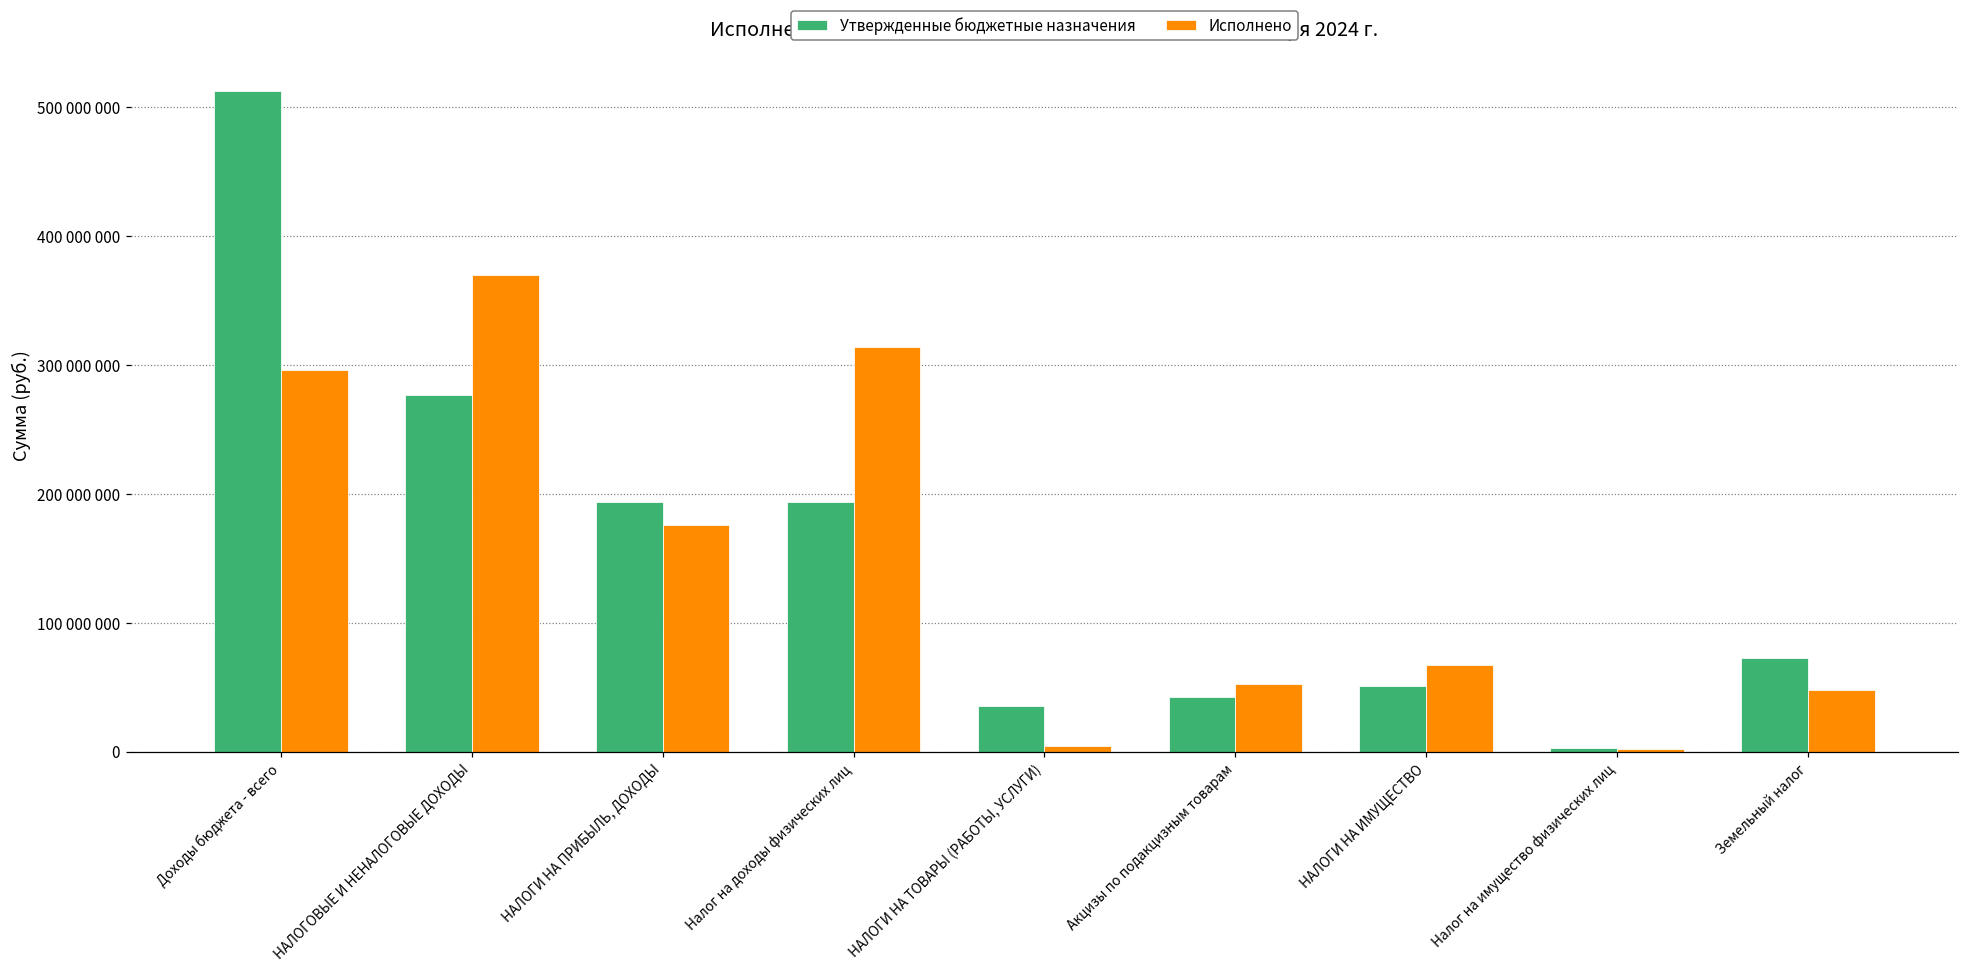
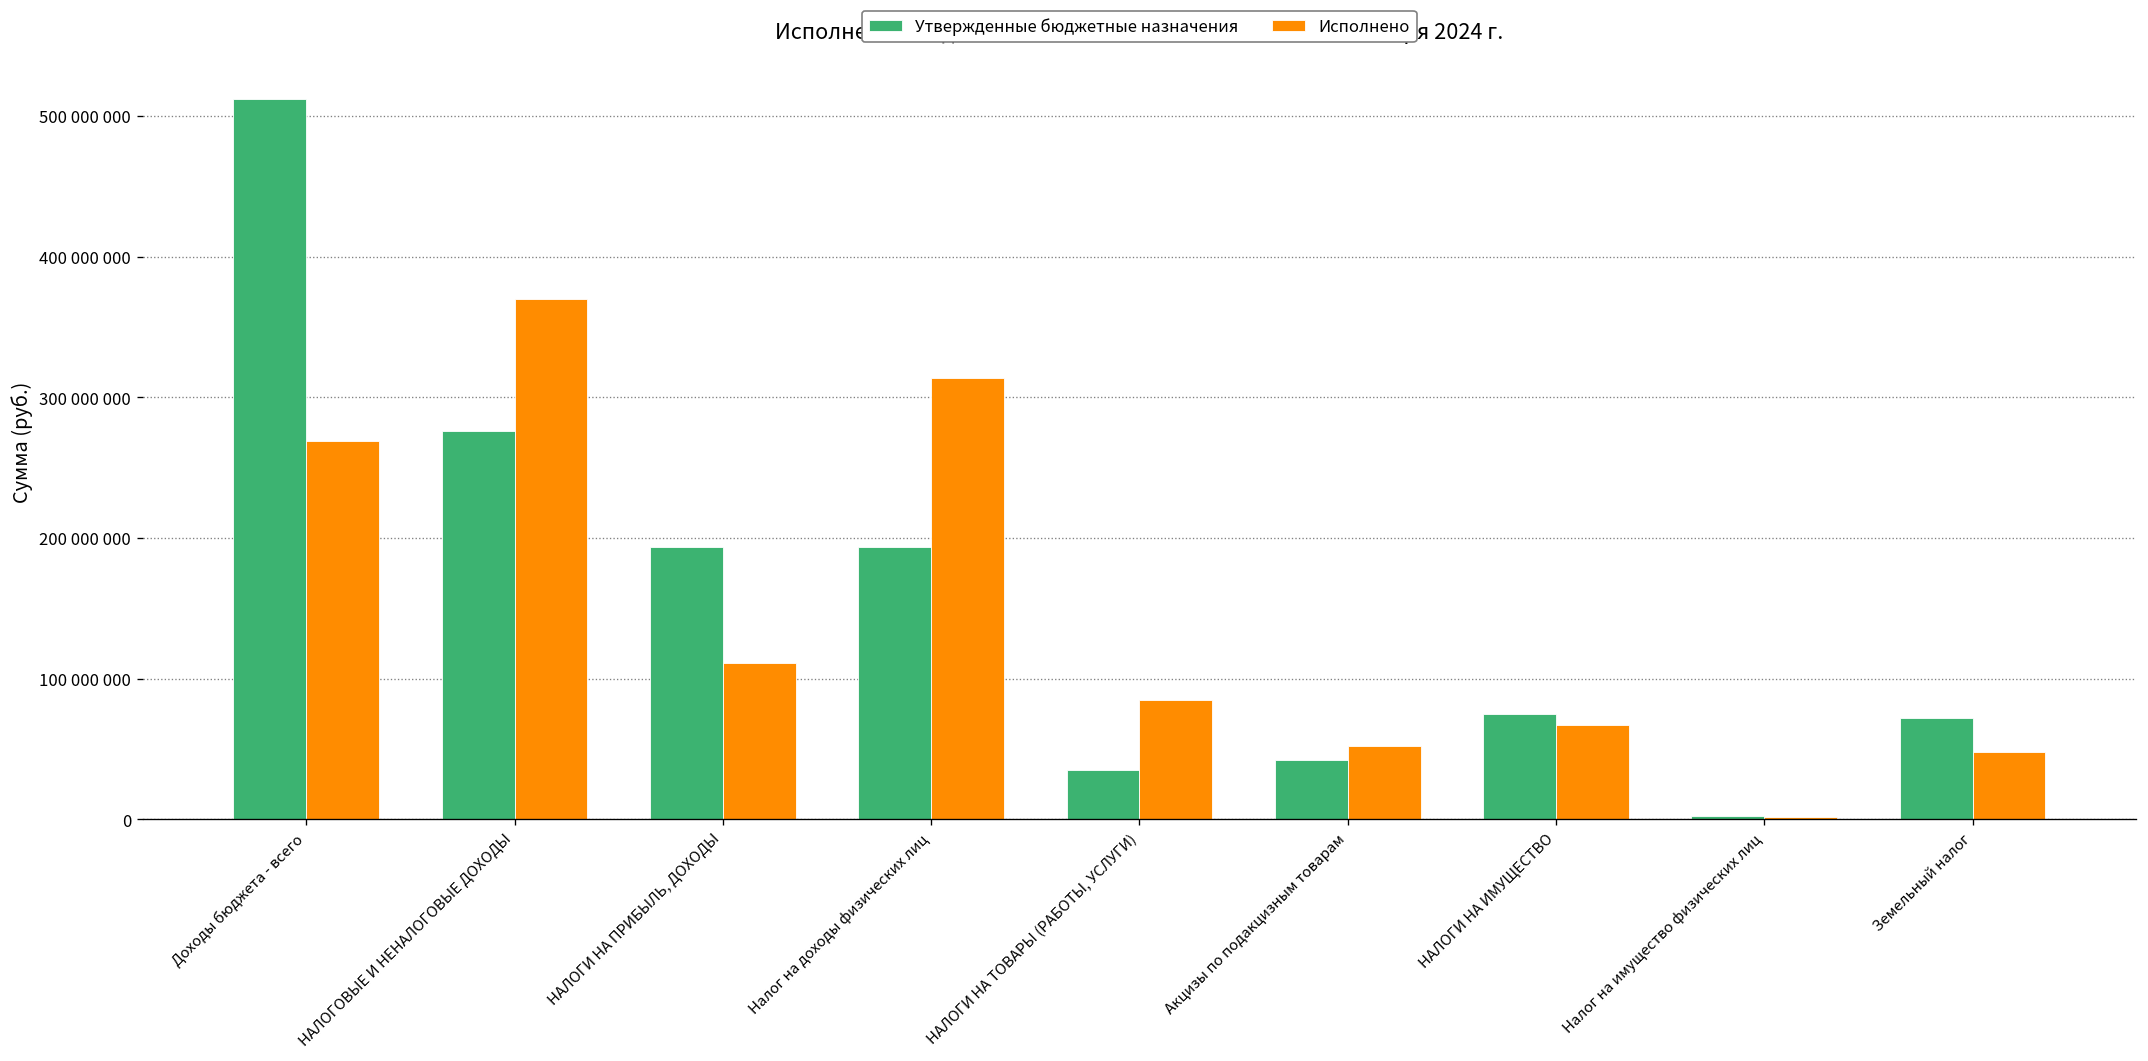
  {
    "Утвержденные бюджетные назначения": {
      "Доходы бюджета - всего": 512000000,
      "НАЛОГОВЫЕ И НЕНАЛОГОВЫЕ ДОХОДЫ": 276000000,
      "НАЛОГИ НА ПРИБЫЛЬ, ДОХОДЫ": 193000000,
      "Налог на доходы физических лиц": 193000000,
      "НАЛОГИ НА ТОВАРЫ (РАБОТЫ, УСЛУГИ)": 35000000,
      "Акцизы по подакцизным товарам": 42000000,
-     "НАЛОГИ НА ИМУЩЕСТВО": 50000000,
+     "НАЛОГИ НА ИМУЩЕСТВО": 75000000,
      "Налог на имущество физических лиц": 3000000,
      "Земельный налог": 72000000
    },
    "Исполнено": {
-     "Доходы бюджета - всего": 296000000,
+     "Доходы бюджета - всего": 269000000,
      "НАЛОГОВЫЕ И НЕНАЛОГОВЫЕ ДОХОДЫ": 370000000,
-     "НАЛОГИ НА ПРИБЫЛЬ, ДОХОДЫ": 175000000,
+     "НАЛОГИ НА ПРИБЫЛЬ, ДОХОДЫ": 111000000,
      "Налог на доходы физических лиц": 313000000,
-     "НАЛОГИ НА ТОВАРЫ (РАБОТЫ, УСЛУГИ)": 4000000,
+     "НАЛОГИ НА ТОВАРЫ (РАБОТЫ, УСЛУГИ)": 85000000,
      "Акцизы по подакцизным товарам": 52000000,
      "НАЛОГИ НА ИМУЩЕСТВО": 67000000,
      "Земельный налог": 48000000
    }
  }
